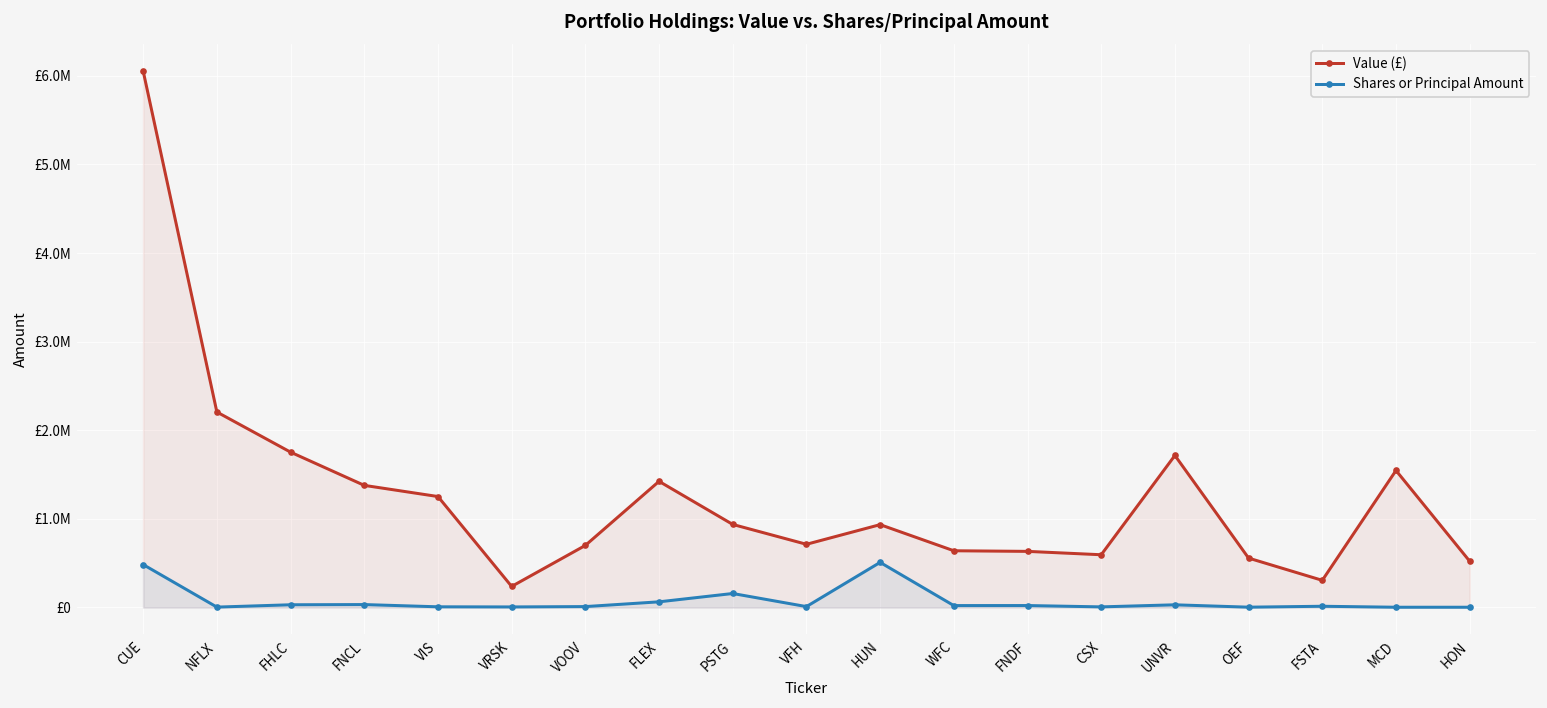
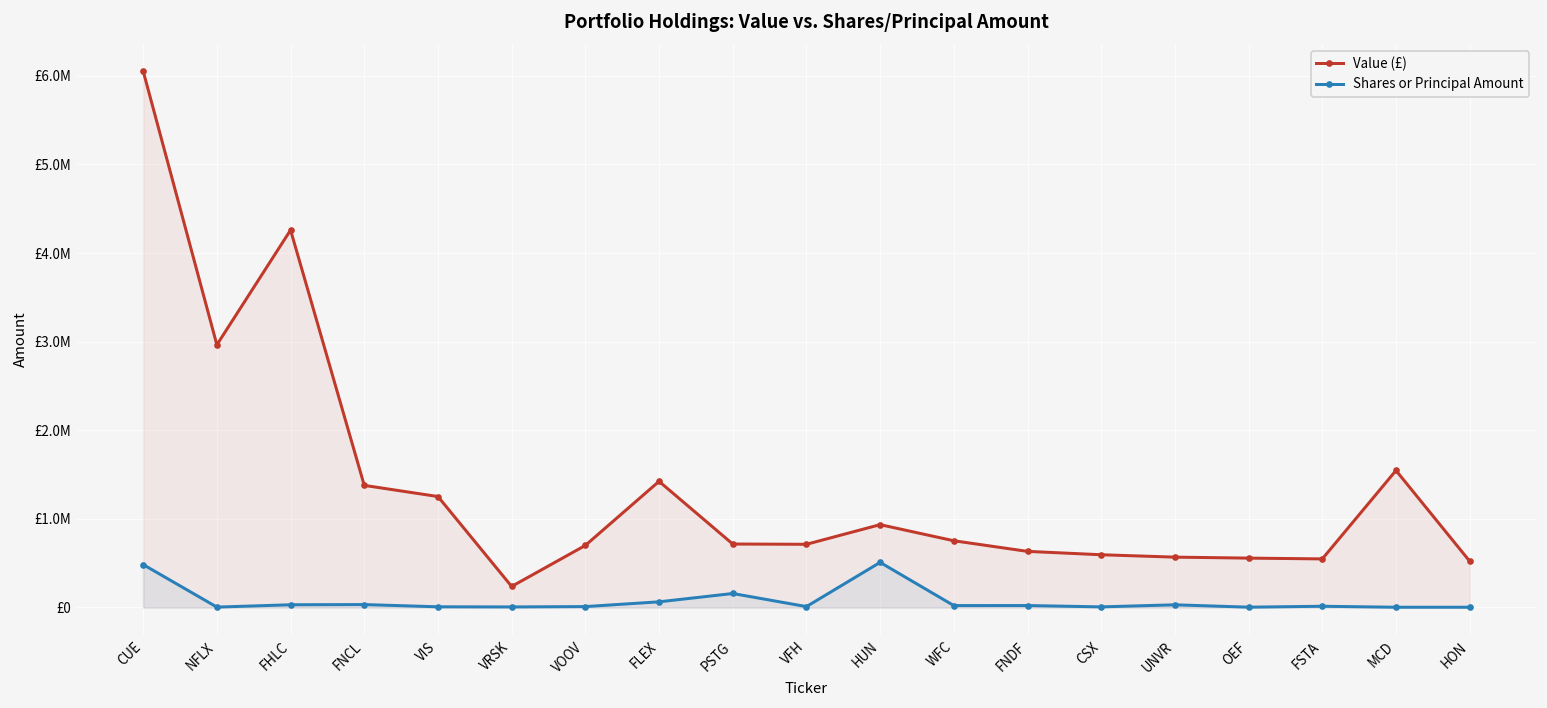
  {
    "Value (£)": {
      "CUE": "£6100000",
-     "NFLX": "£2200000",
-     "FHLC": "£1800000",
+     "NFLX": "£3000000",
+     "FHLC": "£4300000",
      "FNCL": "£1400000",
      "VIS": "£1300000",
      "VRSK": "£200000",
      "VOOV": "£700000",
      "FLEX": "£1400000",
-     "PSTG": "£900000",
+     "PSTG": "£700000",
      "VFH": "£700000",
      "HUN": "£900000",
-     "WFC": "£600000",
+     "WFC": "£800000",
      "FNDF": "£600000",
      "CSX": "£600000",
-     "UNVR": "£1700000",
+     "UNVR": "£600000",
      "OEF": "£600000",
-     "FSTA": "£300000",
+     "FSTA": "£500000",
      "MCD": "£1500000",
      "HON": "£500000"
    },
    "Shares or Principal Amount": {
      "CUE": "£500000",
      "NFLX": "£0",
      "FHLC": "£0",
      "FNCL": "£0",
      "VIS": "£0",
      "VRSK": "£0",
      "VOOV": "£0",
      "FLEX": "£100000",
      "PSTG": "£200000",
      "VFH": "£0",
      "HUN": "£500000",
      "WFC": "£0",
      "FNDF": "£0",
      "CSX": "£0",
      "UNVR": "£0",
      "OEF": "£0",
      "FSTA": "£0",
      "MCD": "£0",
      "HON": "£0"
    }
  }
